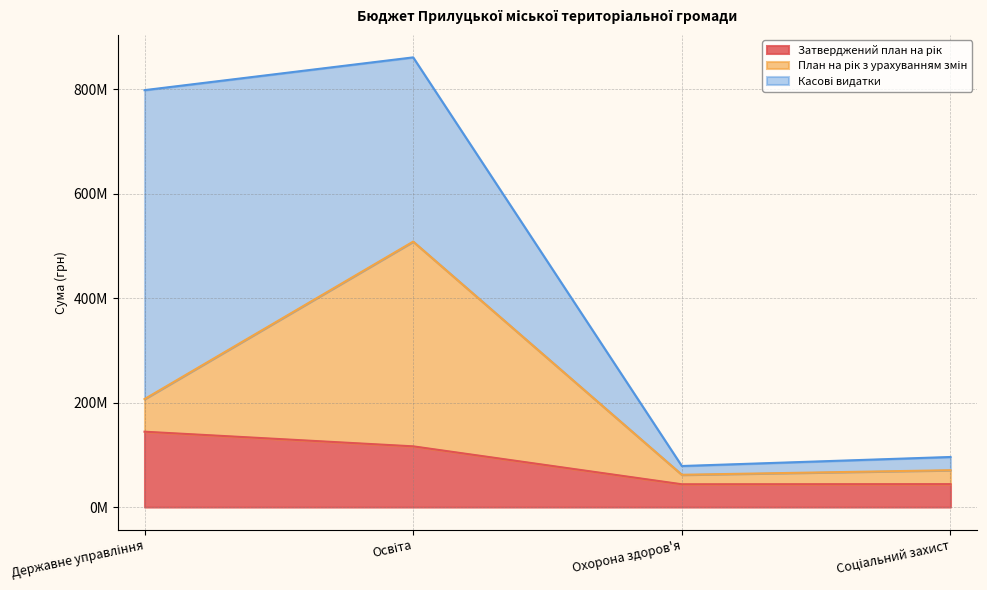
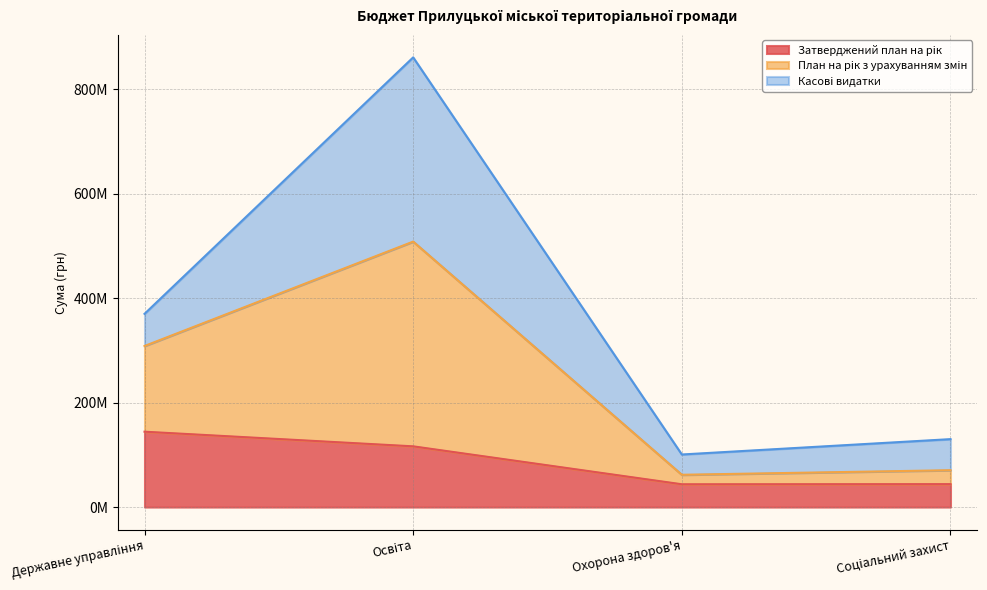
  {
    "Затверджений план на рік": {
      "Державне управління": 140000000,
      "Освіта": 120000000,
      "Охорона здоров'я": 40000000,
      "Соціальний захист": 40000000
    },
    "План на рік з урахуванням змін": {
-     "Державне управління": 60000000,
+     "Державне управління": 160000000,
      "Освіта": 390000000,
      "Охорона здоров'я": 20000000,
      "Соціальний захист": 30000000
    },
    "Касові видатки": {
-     "Державне управління": 590000000,
+     "Державне управління": 60000000,
      "Освіта": 350000000,
-     "Охорона здоров'я": 20000000,
-     "Соціальний захист": 30000000
+     "Охорона здоров'я": 40000000,
+     "Соціальний захист": 60000000
    }
  }
